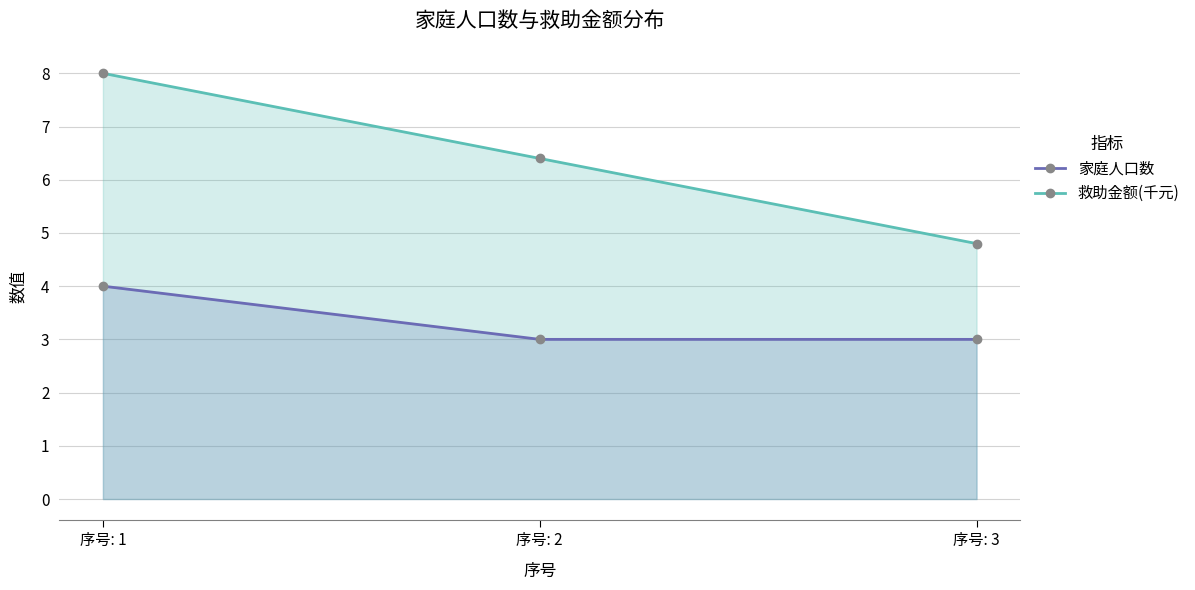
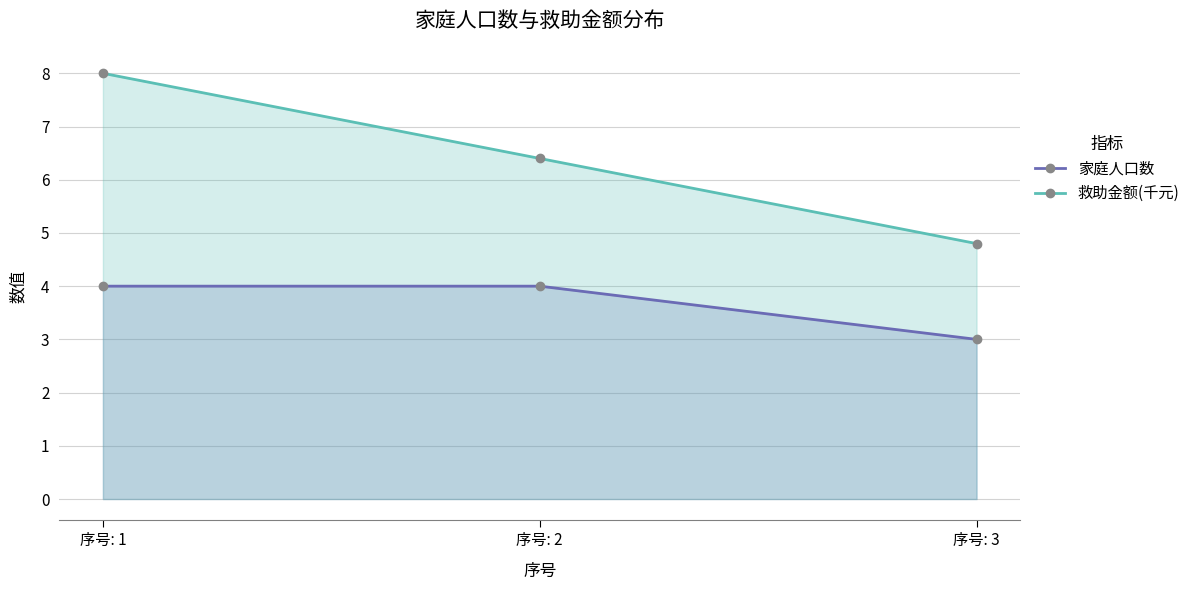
  {
    "家庭人口数": {
      "序号: 1": 4,
-     "序号: 2": 3,
+     "序号: 2": 4,
      "序号: 3": 3
    },
    "救助金额(千元)": {
      "序号: 1": 8,
      "序号: 2": 6.4,
      "序号: 3": 4.8
    }
  }
